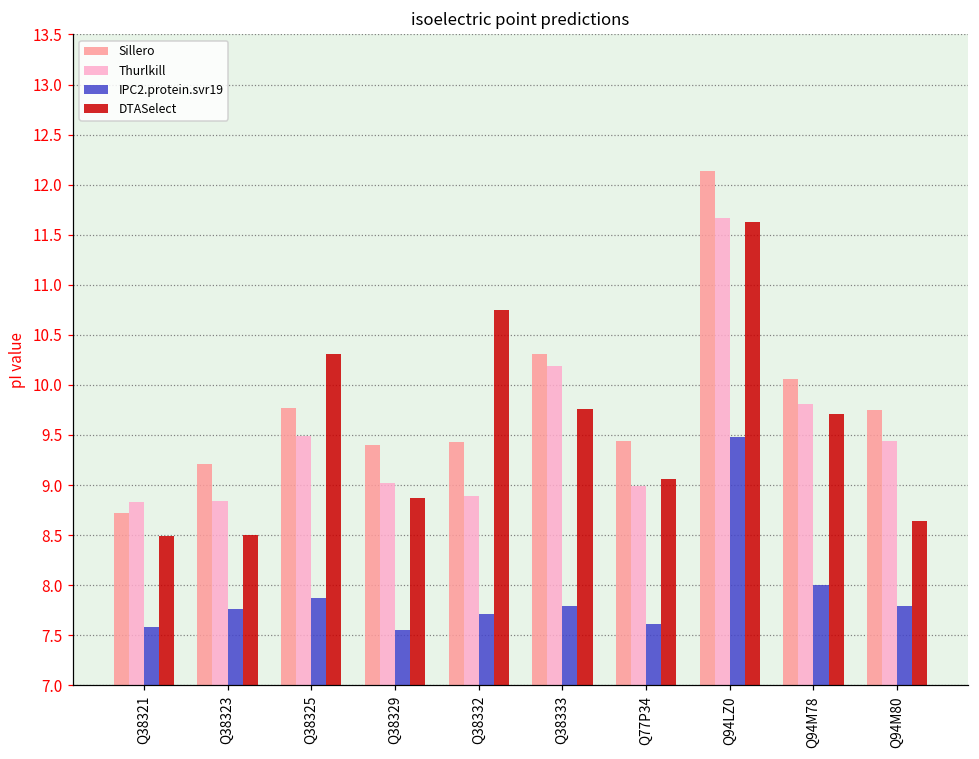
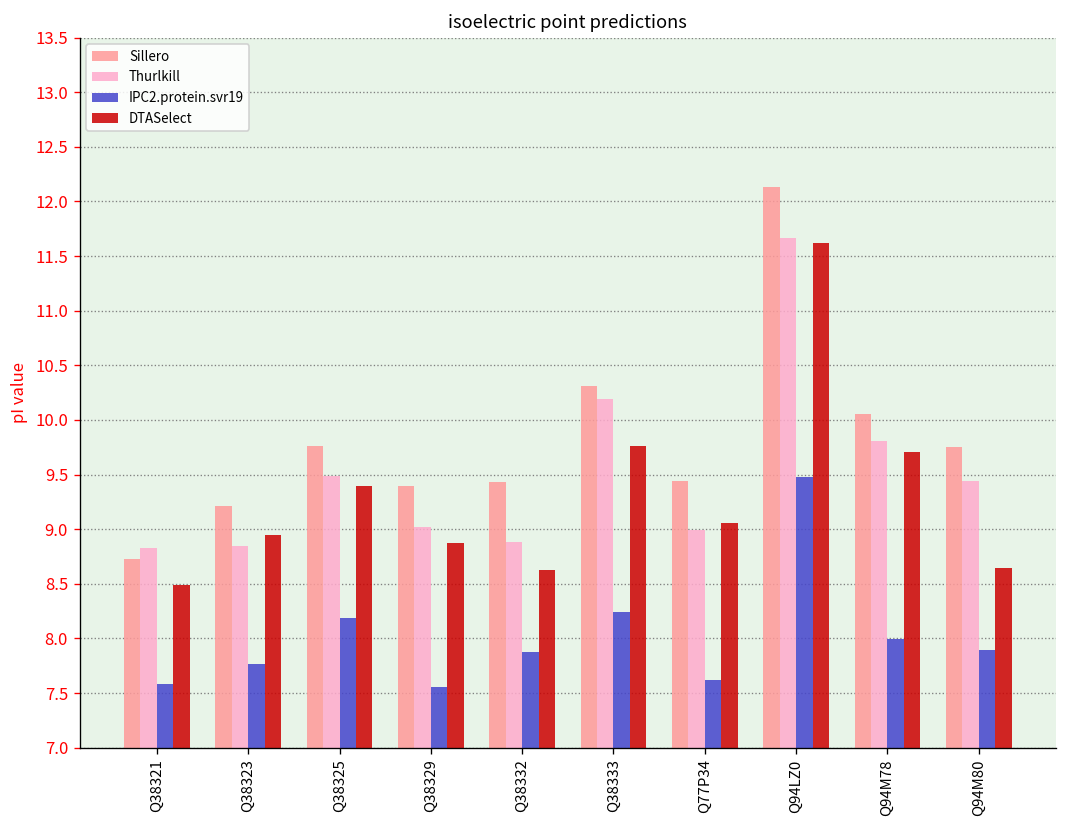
  {
    "IPC2.protein.svr19": {
      "Q38321": 7.6,
      "Q38323": 7.8,
-     "Q38325": 7.9,
+     "Q38325": 8.2,
      "Q38329": 7.6,
-     "Q38332": 7.7,
-     "Q38333": 7.8,
+     "Q38332": 7.9,
+     "Q38333": 8.2,
      "Q77P34": 7.6,
      "Q94LZ0": 9.5,
      "Q94M78": 8.0,
-     "Q94M80": 7.8
+     "Q94M80": 7.9
    },
    "DTASelect": {
      "Q38321": 8.5,
-     "Q38323": 8.5,
-     "Q38325": 10.3,
+     "Q38323": 8.9,
+     "Q38325": 9.4,
      "Q38329": 8.9,
-     "Q38332": 10.7,
+     "Q38332": 8.6,
      "Q38333": 9.8,
      "Q77P34": 9.1,
      "Q94LZ0": 11.6,
      "Q94M78": 9.7,
      "Q94M80": 8.6
    }
  }
